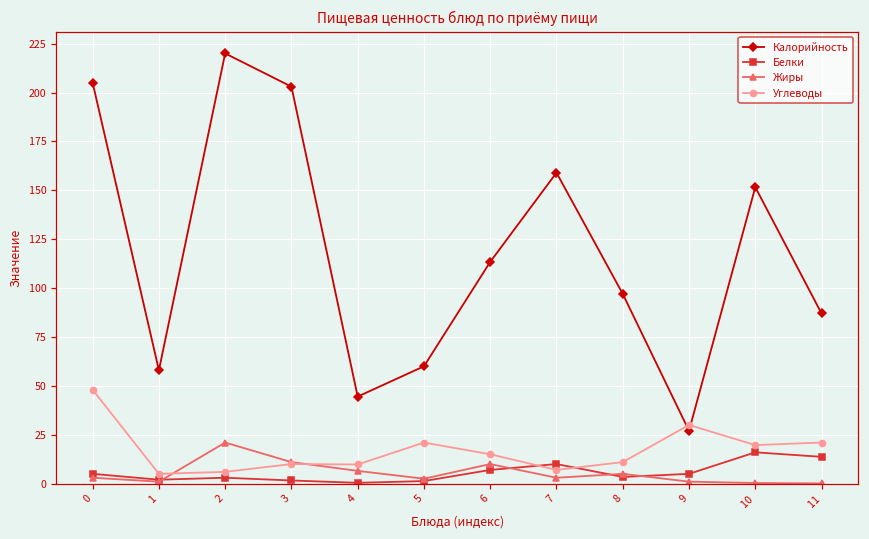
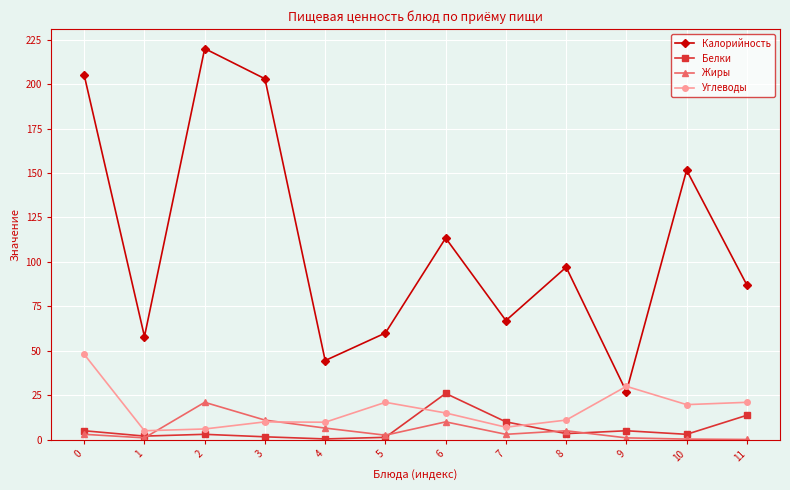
  {
    "Калорийность": {
      "0": 205,
      "1": 58,
      "2": 220,
      "3": 203,
      "4": 45,
      "5": 60,
      "6": 113,
-     "7": 159,
+     "7": 67,
      "8": 97,
      "9": 27,
      "10": 152,
      "11": 87
    },
    "Белки": {
      "0": 5,
      "2": 3,
      "3": 2,
      "4": 0,
-     "6": 7,
+     "6": 26,
      "7": 10,
      "8": 3,
      "9": 5,
-     "10": 16,
+     "10": 3,
      "11": 14
    },
    "Жиры": {
      "0": 3,
      "2": 21,
      "4": 7,
      "6": 10,
      "7": 3,
      "8": 5,
      "9": 1,
      "10": 0,
      "11": 0
    },
    "Углеводы": {
      "0": 48,
      "1": 5,
      "2": 6,
      "4": 10,
      "5": 21,
      "6": 15,
      "7": 7,
      "8": 11,
      "9": 30,
      "10": 20,
      "11": 21
    }
  }
